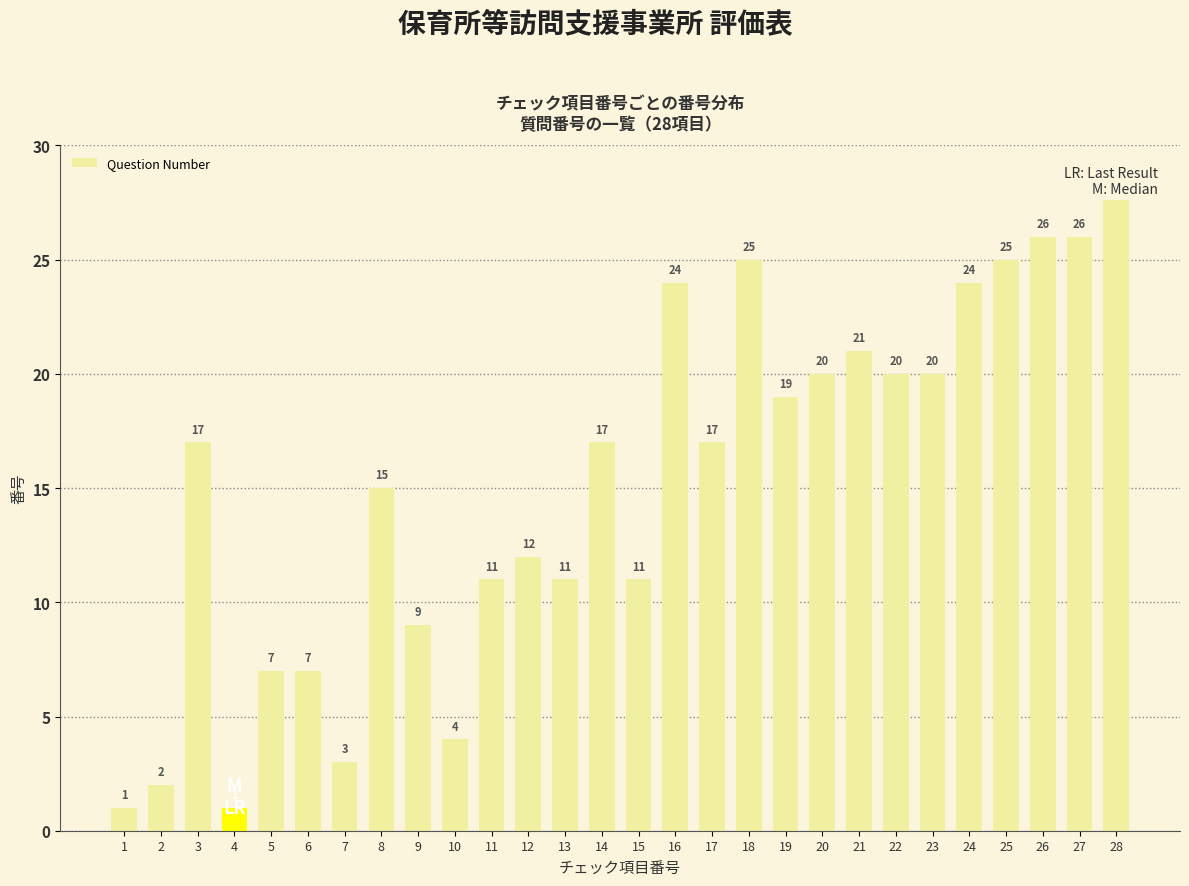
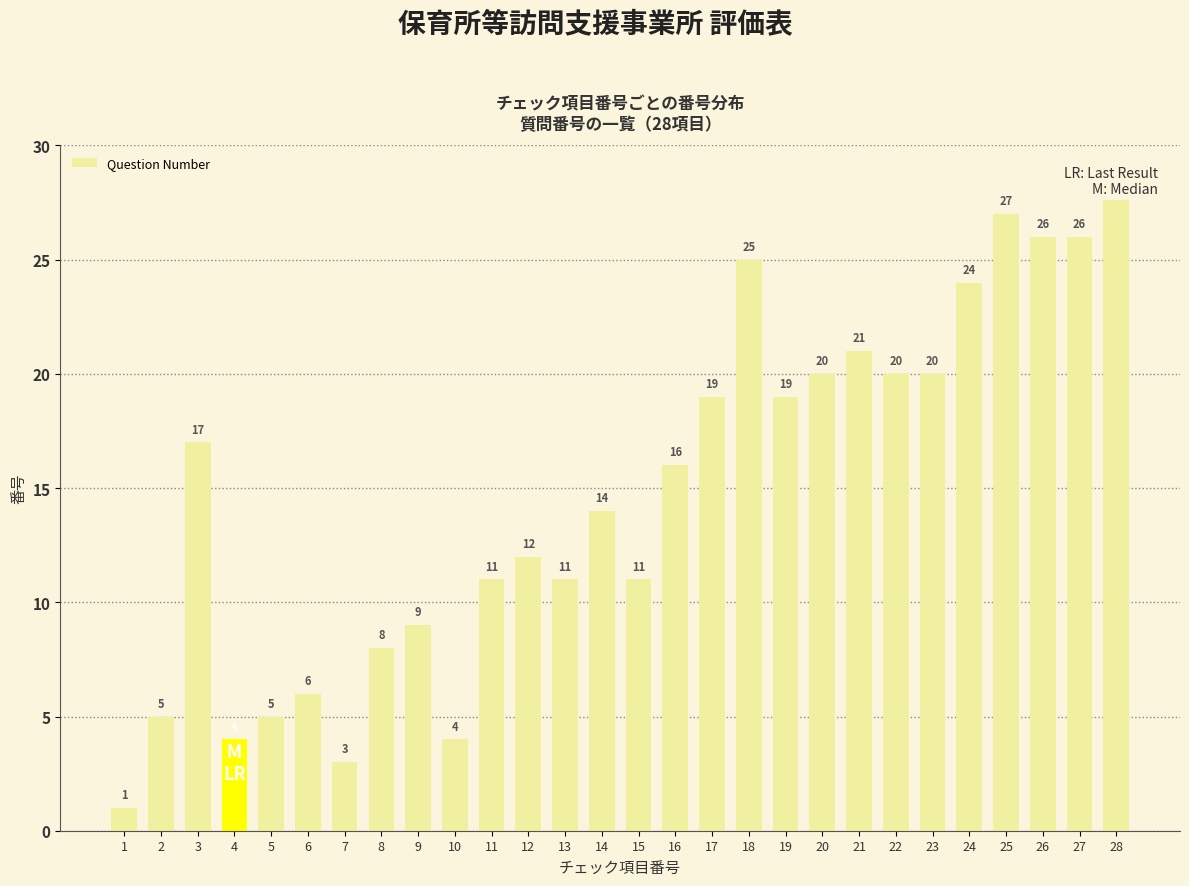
  {
    "1": 1,
-   "2": 2,
+   "2": 5,
    "3": 17,
-   "4": 1,
-   "5": 7,
-   "6": 7,
+   "4": 4,
+   "5": 5,
+   "6": 6,
    "7": 3,
-   "8": 15,
+   "8": 8,
    "9": 9,
    "10": 4,
    "11": 11,
    "12": 12,
    "13": 11,
-   "14": 17,
+   "14": 14,
    "15": 11,
-   "16": 24,
-   "17": 17,
+   "16": 16,
+   "17": 19,
    "18": 25,
    "19": 19,
    "20": 20,
    "21": 21,
    "22": 20,
    "23": 20,
    "24": 24,
-   "25": 25,
+   "25": 27,
    "26": 26,
    "27": 26
  }
